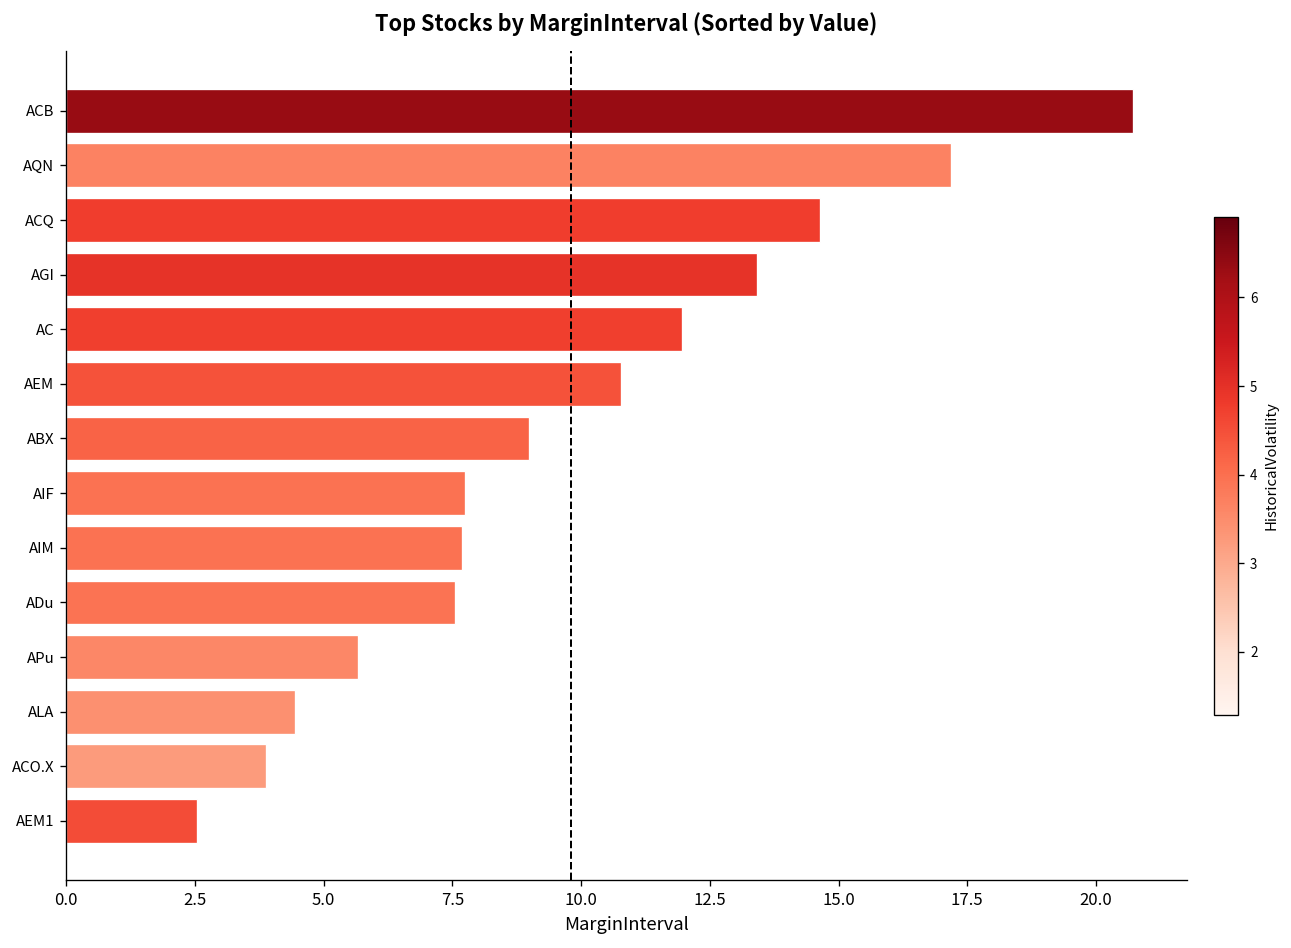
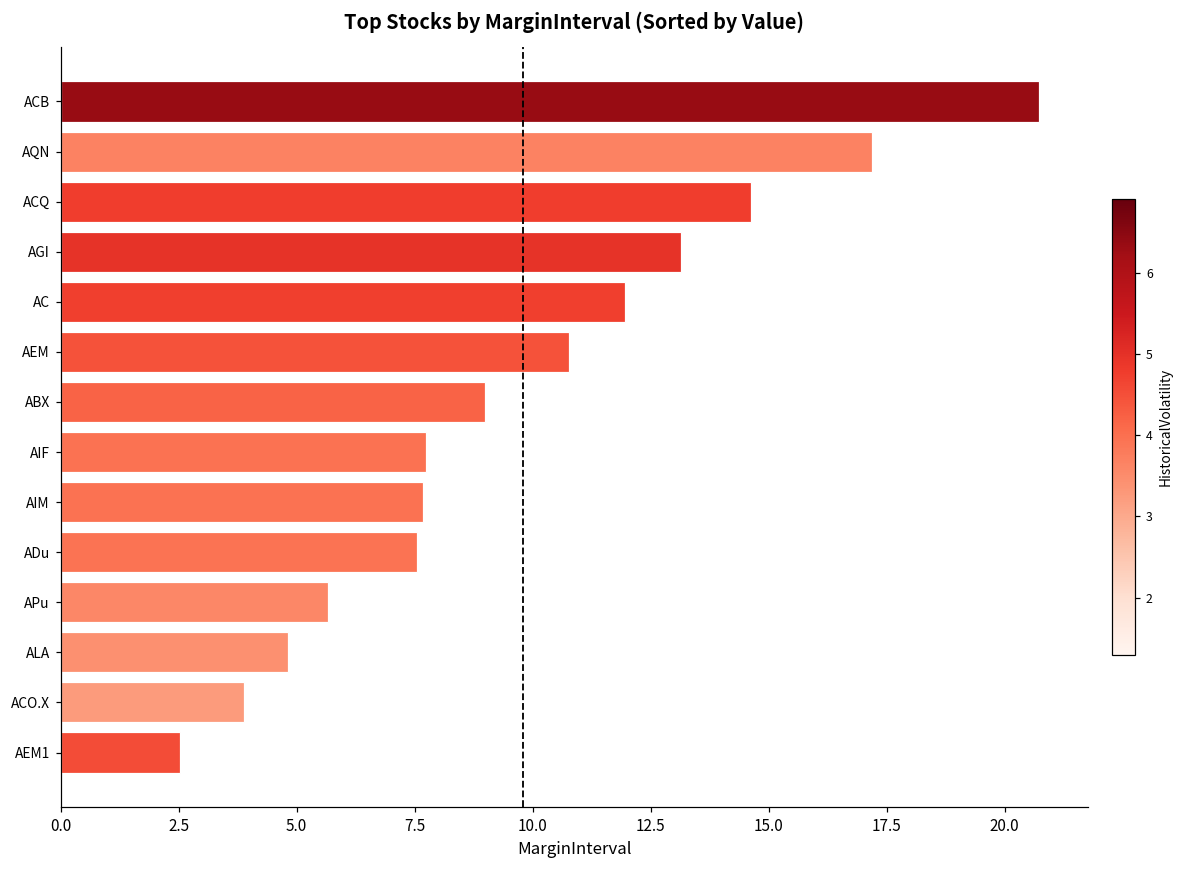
  {
    "ACB": 20.7,
    "AQN": 17.2,
    "ACQ": 14.6,
-   "AGI": 13.4,
+   "AGI": 13.1,
    "AC": 12.0,
    "AEM": 10.8,
    "ABX": 9.0,
    "AIF": 7.7,
    "AIM": 7.7,
    "ADu": 7.5,
    "APu": 5.7,
-   "ALA": 4.5,
+   "ALA": 4.8,
    "ACO.X": 3.9,
    "AEM1": 2.5
  }
